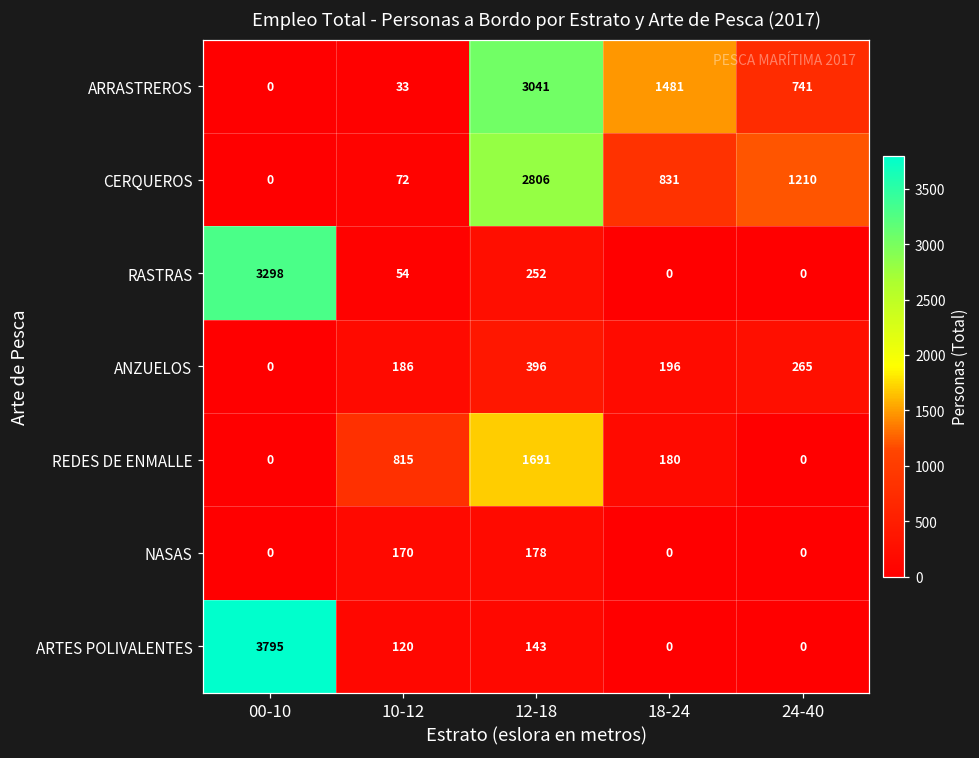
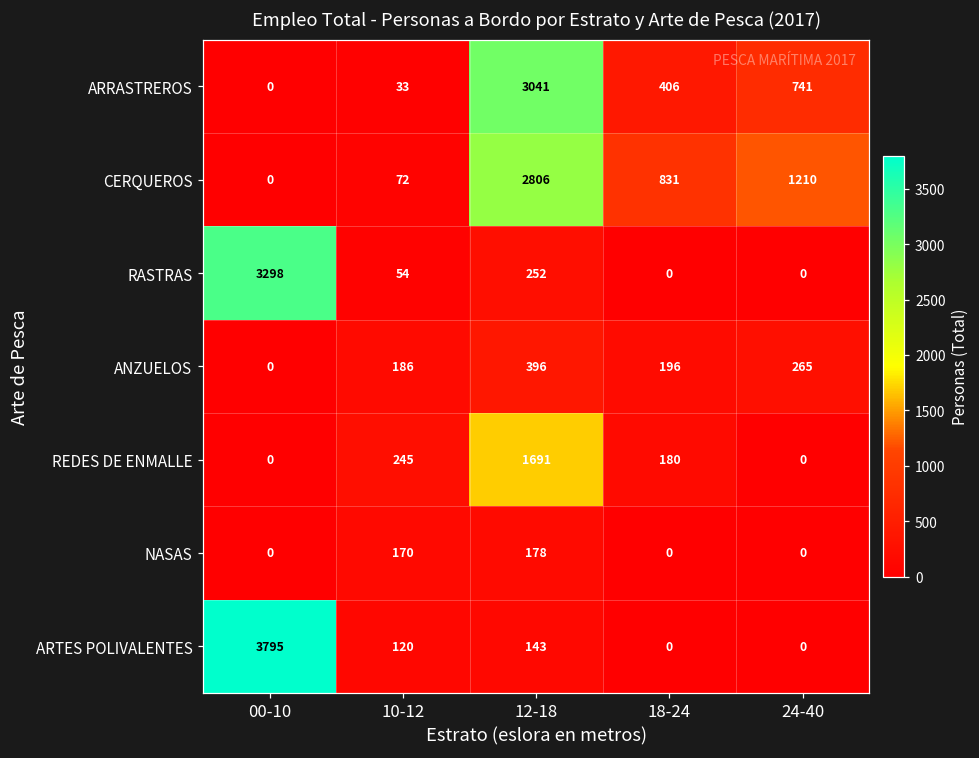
  {
    "ARRASTREROS": {
      "00-10": 0,
      "10-12": 33,
      "12-18": 3041,
-     "18-24": 1481
+     "18-24": 406
    },
    "CERQUEROS": {
      "00-10": 0,
      "10-12": 72,
      "12-18": 2806,
      "18-24": 831,
      "24-40": 1210
    },
    "RASTRAS": {
      "00-10": 3298,
      "10-12": 54,
      "12-18": 252,
      "18-24": 0,
      "24-40": 0
    },
    "ANZUELOS": {
      "00-10": 0,
      "10-12": 186,
      "12-18": 396,
      "18-24": 196,
      "24-40": 265
    },
    "REDES DE ENMALLE": {
      "00-10": 0,
-     "10-12": 815,
+     "10-12": 245,
      "12-18": 1691,
      "18-24": 180,
      "24-40": 0
    },
    "NASAS": {
      "00-10": 0,
      "10-12": 170,
      "12-18": 178,
      "18-24": 0,
      "24-40": 0
    },
    "ARTES POLIVALENTES": {
      "00-10": 3795,
      "10-12": 120,
      "12-18": 143,
      "18-24": 0,
      "24-40": 0
    }
  }
